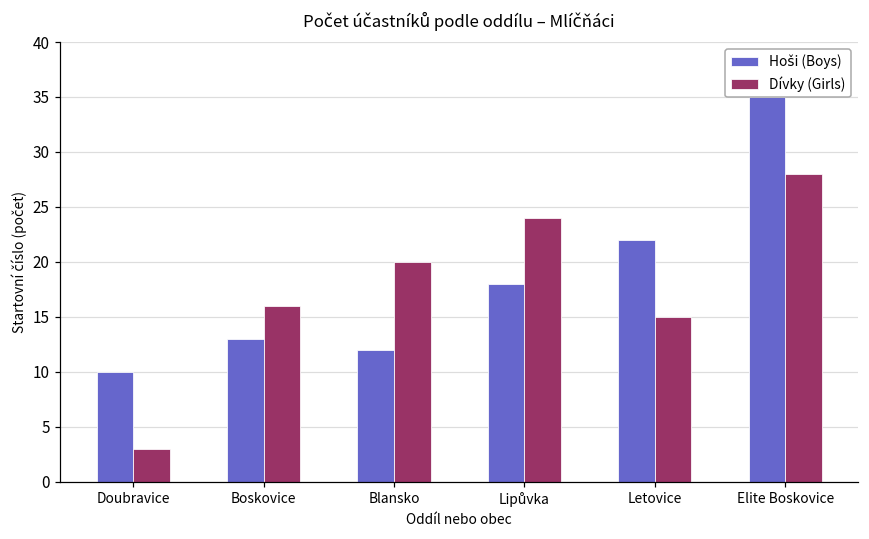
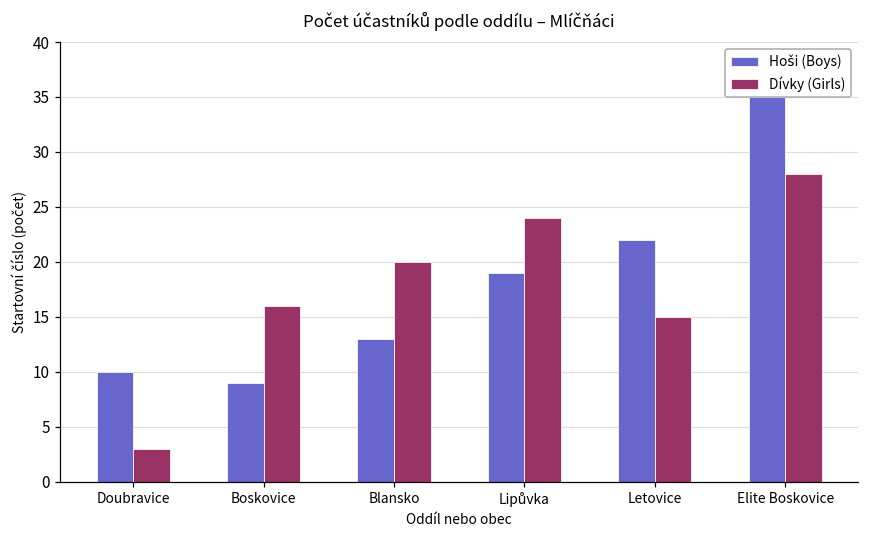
  {
    "Hoši (Boys)": {
      "Doubravice": 10,
-     "Boskovice": 13,
-     "Blansko": 12,
-     "Lipůvka": 18,
+     "Boskovice": 9,
+     "Blansko": 13,
+     "Lipůvka": 19,
      "Letovice": 22
    },
    "Dívky (Girls)": {
      "Doubravice": 3,
      "Boskovice": 16,
      "Blansko": 20,
      "Lipůvka": 24,
      "Letovice": 15,
      "Elite Boskovice": 28
    }
  }
